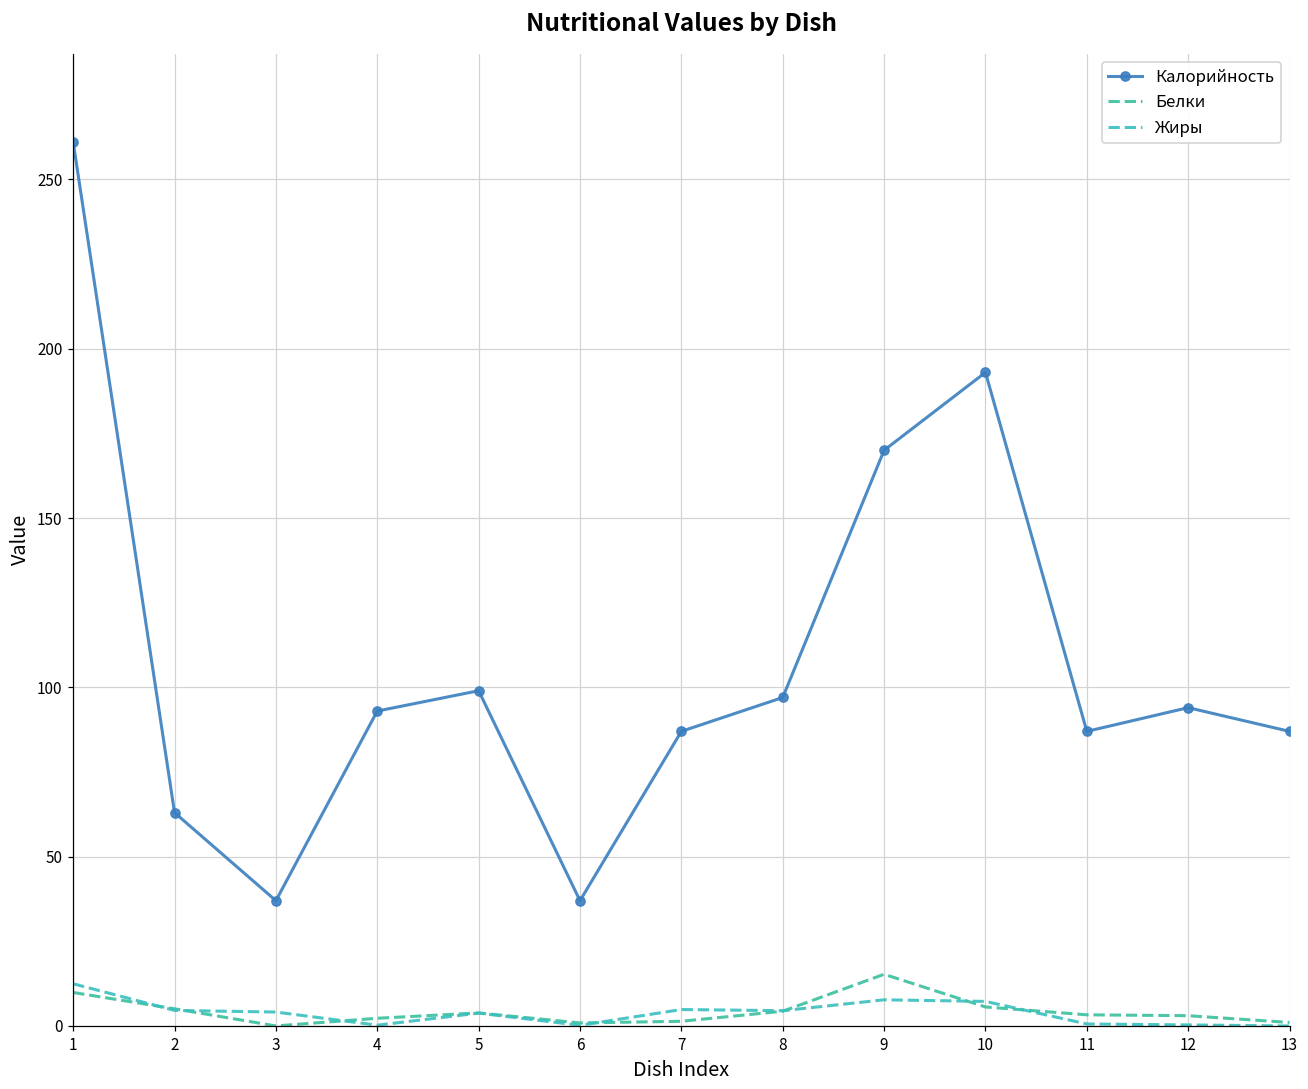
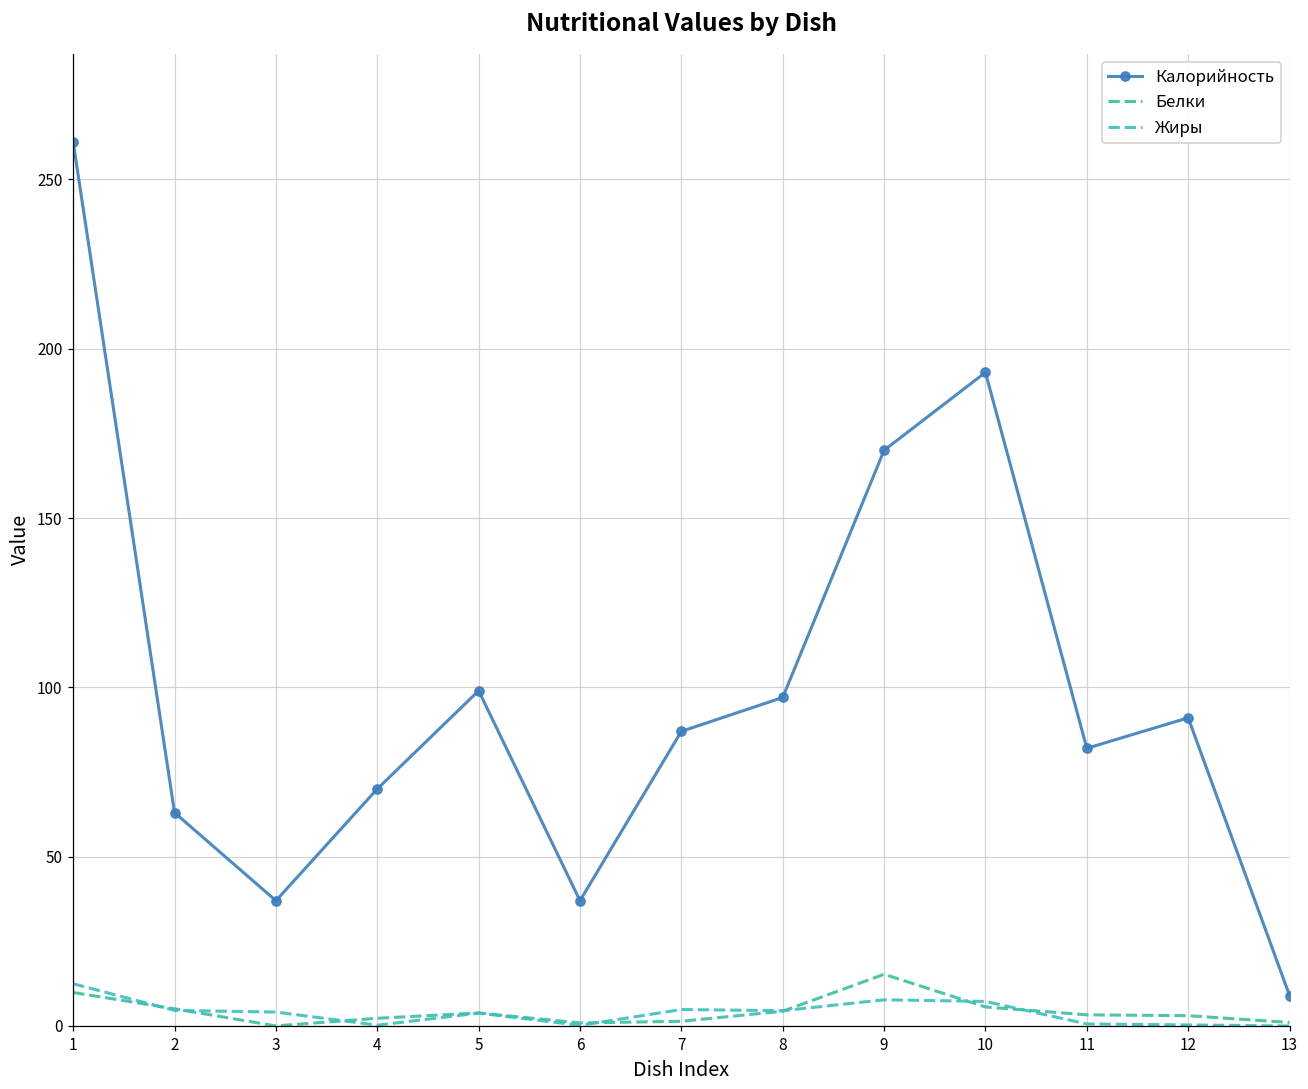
  {
    "Калорийность": {
      "1": 261,
      "2": 63,
      "3": 37,
-     "4": 93,
+     "4": 70,
      "5": 99,
      "6": 37,
      "7": 87,
      "8": 97,
      "9": 170,
      "10": 193,
-     "11": 87,
-     "12": 94,
-     "13": 87
+     "11": 82,
+     "12": 91,
+     "13": 9
    }
  }
